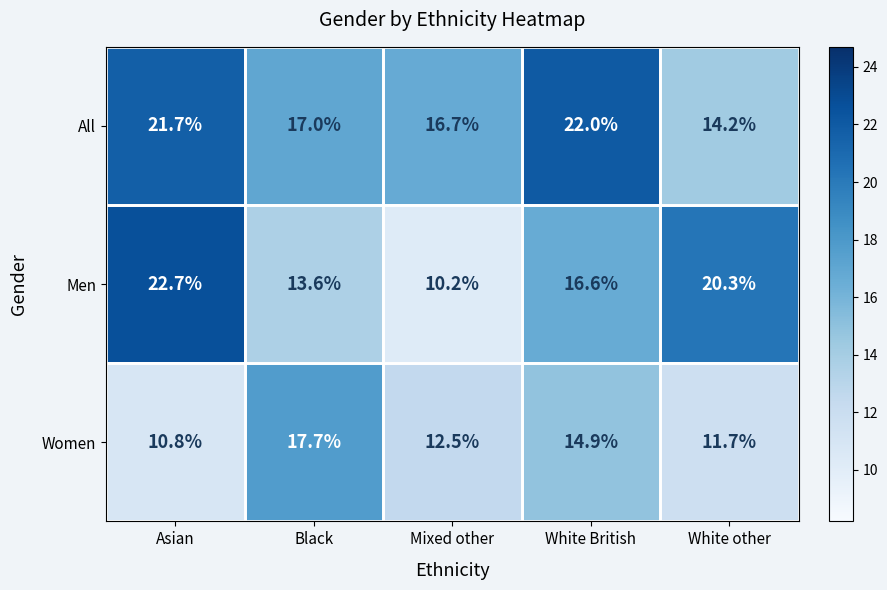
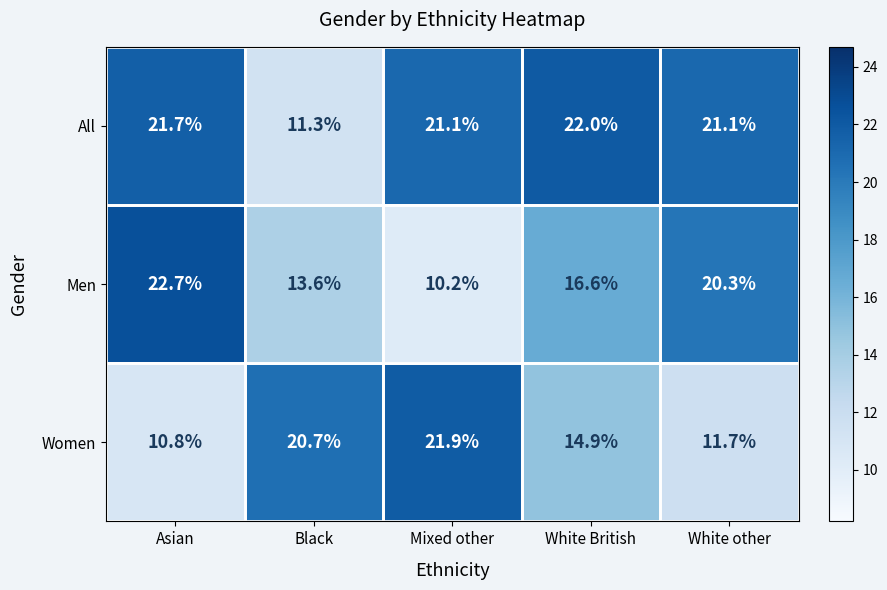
  {
    "All": {
      "Asian": "21.7%",
-     "Black": "17.0%",
-     "Mixed other": "16.7%",
+     "Black": "11.3%",
+     "Mixed other": "21.1%",
      "White British": "22.0%",
-     "White other": "14.2%"
+     "White other": "21.1%"
    },
    "Men": {
      "Asian": "22.7%",
      "Black": "13.6%",
      "Mixed other": "10.2%",
      "White British": "16.6%",
      "White other": "20.3%"
    },
    "Women": {
      "Asian": "10.8%",
-     "Black": "17.7%",
-     "Mixed other": "12.5%",
+     "Black": "20.7%",
+     "Mixed other": "21.9%",
      "White British": "14.9%",
      "White other": "11.7%"
    }
  }
